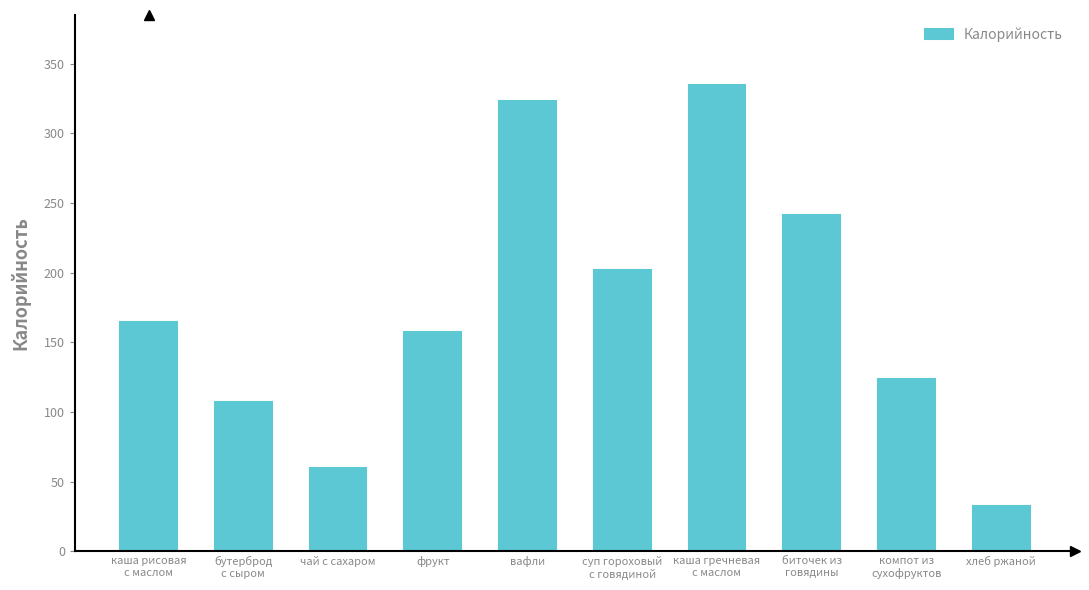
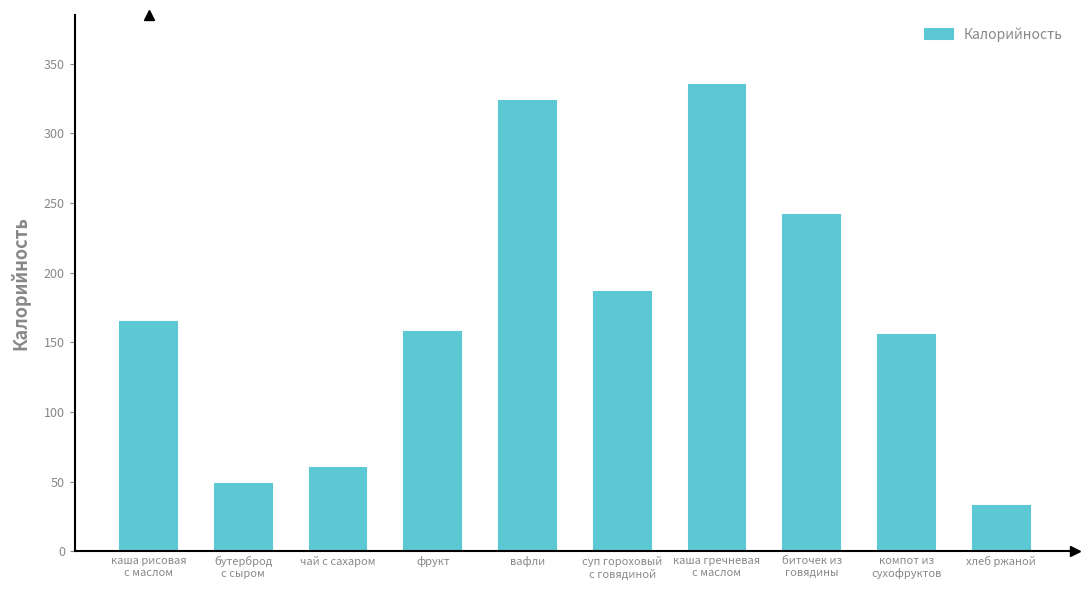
  {
    "каша рисовая с маслом": 165,
-   "бутерброд с сыром": 107,
+   "бутерброд с сыром": 48,
    "чай с сахаром": 60,
    "фрукт": 158,
    "вафли": 323,
-   "суп гороховый с говядиной": 202,
+   "суп гороховый с говядиной": 186,
    "каша гречневая с маслом": 335,
    "биточек из говядины": 241,
-   "компот из сухофруктов": 124,
+   "компот из сухофруктов": 155,
    "хлеб ржаной": 33
  }
